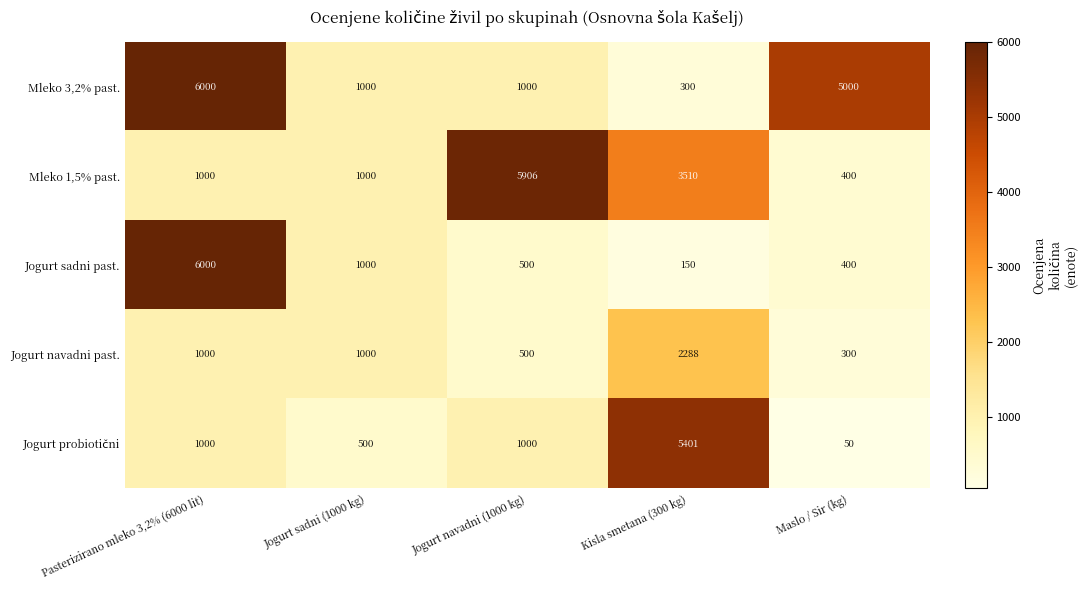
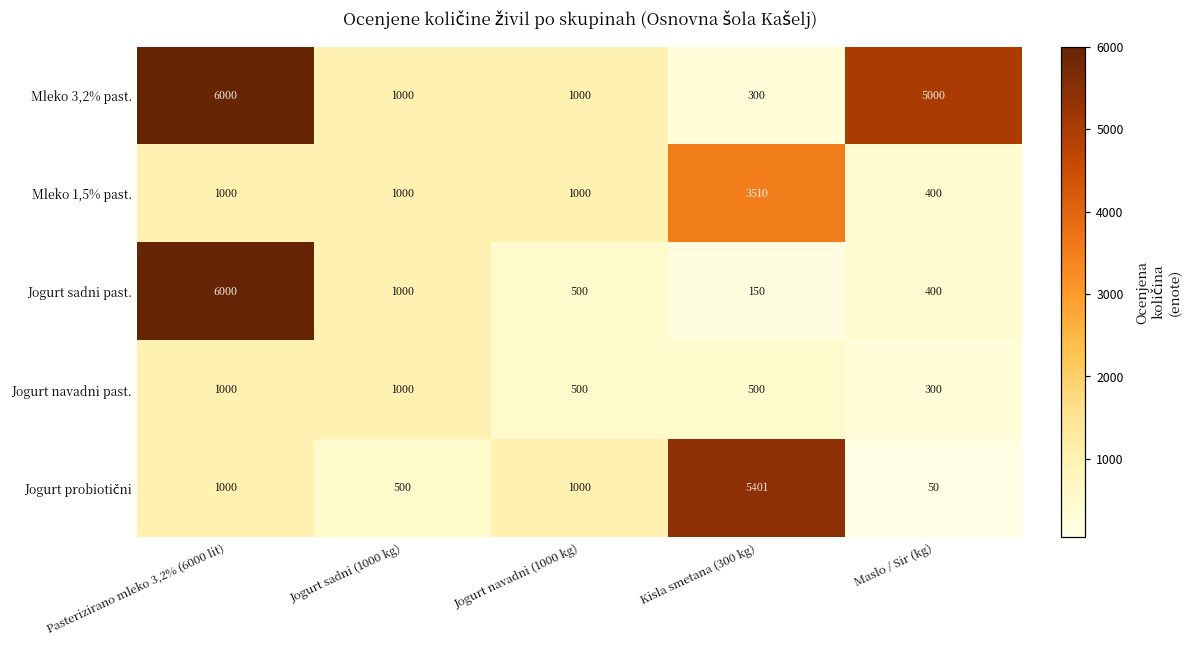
  {
    "Mleko 3,2% past.": {
      "Pasterizirano mleko 3,2% (6000 lit)": 6000,
      "Jogurt sadni (1000 kg)": 1000,
      "Jogurt navadni (1000 kg)": 1000,
      "Kisla smetana (300 kg)": 300,
      "Maslo / Sir (kg)": 5000
    },
    "Mleko 1,5% past.": {
      "Pasterizirano mleko 3,2% (6000 lit)": 1000,
      "Jogurt sadni (1000 kg)": 1000,
-     "Jogurt navadni (1000 kg)": 5906,
+     "Jogurt navadni (1000 kg)": 1000,
      "Kisla smetana (300 kg)": 3510,
      "Maslo / Sir (kg)": 400
    },
    "Jogurt sadni past.": {
      "Pasterizirano mleko 3,2% (6000 lit)": 6000,
      "Jogurt sadni (1000 kg)": 1000,
      "Jogurt navadni (1000 kg)": 500,
      "Kisla smetana (300 kg)": 150,
      "Maslo / Sir (kg)": 400
    },
    "Jogurt navadni past.": {
      "Pasterizirano mleko 3,2% (6000 lit)": 1000,
      "Jogurt sadni (1000 kg)": 1000,
      "Jogurt navadni (1000 kg)": 500,
-     "Kisla smetana (300 kg)": 2288,
+     "Kisla smetana (300 kg)": 500,
      "Maslo / Sir (kg)": 300
    },
    "Jogurt probiotični": {
      "Pasterizirano mleko 3,2% (6000 lit)": 1000,
      "Jogurt sadni (1000 kg)": 500,
      "Jogurt navadni (1000 kg)": 1000,
      "Kisla smetana (300 kg)": 5401,
      "Maslo / Sir (kg)": 50
    }
  }
